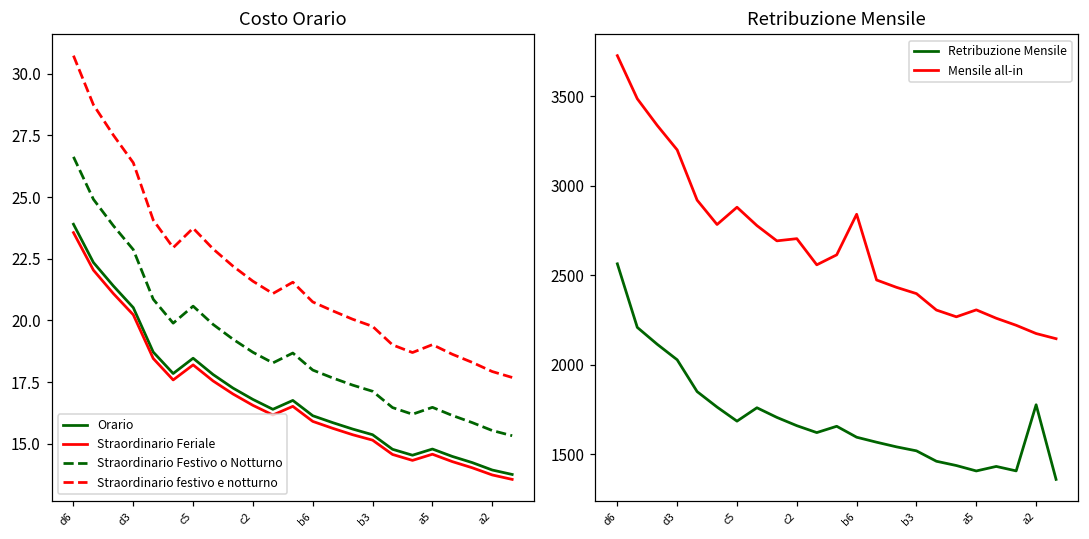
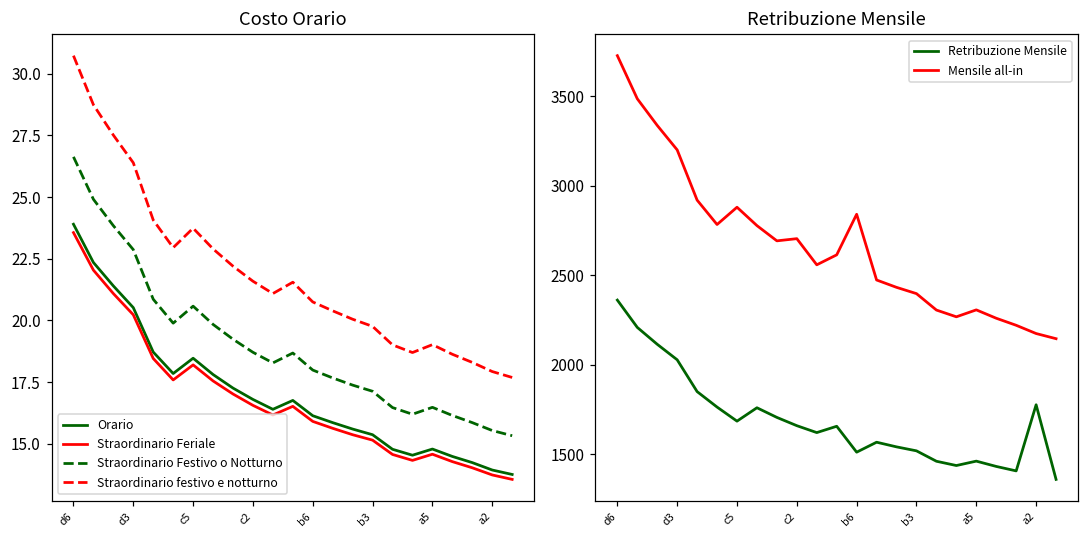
  {
    "Retribuzione Mensile": {
      "Retribuzione Mensile": {
-       "d6": 2560,
+       "d6": 2360,
        "d3": 2030,
        "c5": 1690,
        "c2": 1660,
-       "b6": 1600,
+       "b6": 1510,
        "b3": 1520,
-       "a5": 1410,
+       "a5": 1460,
        "a2": 1780
      },
      "Mensile all-in": {
        "d6": 3730,
        "d3": 3200,
        "c5": 2880,
        "c2": 2710,
        "b6": 2840,
        "b3": 2400,
        "a5": 2310,
        "a2": 2170
      }
    }
  }
